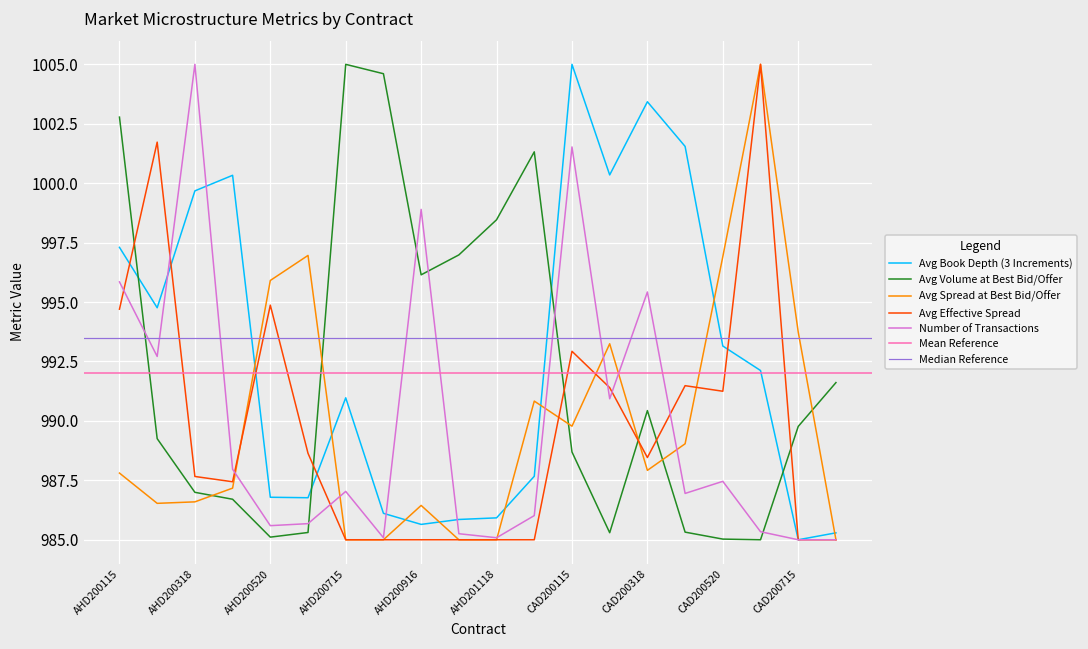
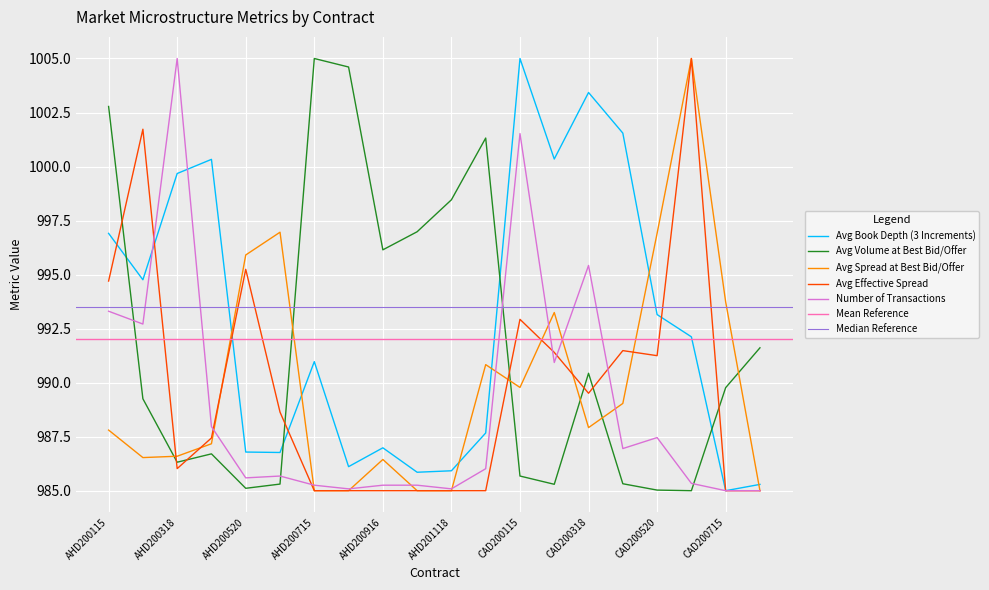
  {
    "Avg Book Depth (3 Increments)": {
-     "AHD200115": 997.3,
+     "AHD200115": 996.9,
      "AHD200318": 999.7,
      "AHD200520": 986.8,
      "AHD200715": 991.0,
-     "AHD200916": 985.6,
+     "AHD200916": 987.0,
      "AHD201118": 985.9,
      "CAD200115": 1005.0,
      "CAD200318": 1003.4,
      "CAD200520": 993.2
    },
    "Avg Volume at Best Bid/Offer": {
      "AHD200115": 1002.8,
-     "AHD200318": 987.0,
+     "AHD200318": 986.3,
      "AHD200520": 985.1,
      "AHD200715": 1005.0,
      "AHD200916": 996.1,
      "AHD201118": 998.5,
-     "CAD200115": 988.7,
+     "CAD200115": 985.7,
      "CAD200318": 990.4,
      "CAD200520": 985.0,
      "CAD200715": 989.8
    },
    "Avg Spread at Best Bid/Offer": {
      "AHD200115": 987.8,
      "AHD200318": 986.6,
      "AHD200520": 995.9,
      "AHD200916": 986.4,
      "CAD200115": 989.8,
      "CAD200318": 987.9,
      "CAD200520": 996.9,
      "CAD200715": 993.7
    },
    "Avg Effective Spread": {
      "AHD200115": 994.7,
-     "AHD200318": 987.7,
-     "AHD200520": 994.9,
+     "AHD200318": 986.0,
+     "AHD200520": 995.2,
      "AHD200916": 985.0,
      "CAD200115": 992.9,
-     "CAD200318": 988.5,
+     "CAD200318": 989.5,
      "CAD200520": 991.2
    },
    "Number of Transactions": {
-     "AHD200115": 995.8,
+     "AHD200115": 993.3,
      "AHD200318": 1005.0,
      "AHD200520": 985.6,
-     "AHD200715": 987.0,
-     "AHD200916": 998.9,
+     "AHD200715": 985.3,
+     "AHD200916": 985.3,
      "CAD200115": 1001.5,
      "CAD200318": 995.4,
      "CAD200520": 987.5
    }
  }
